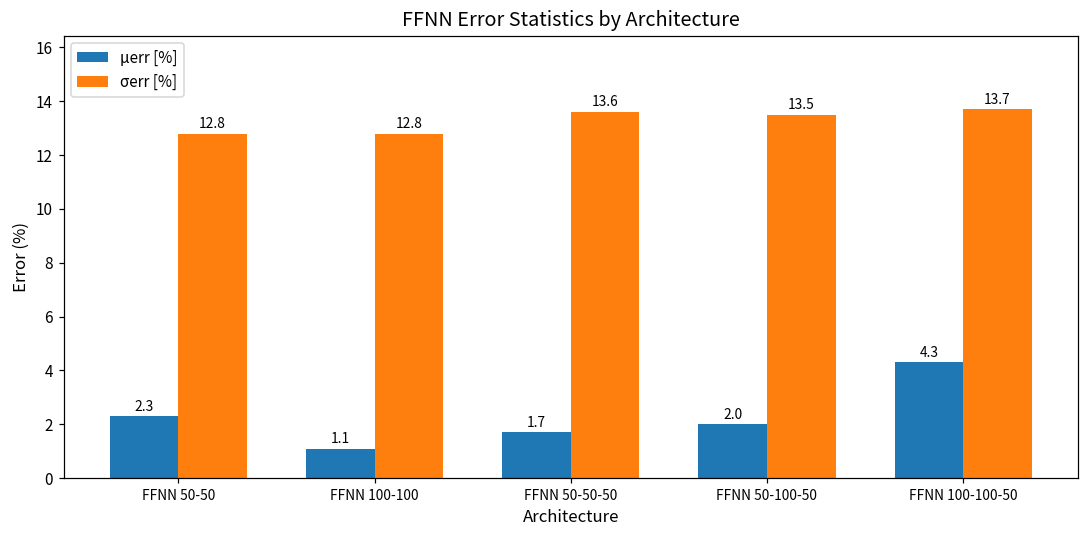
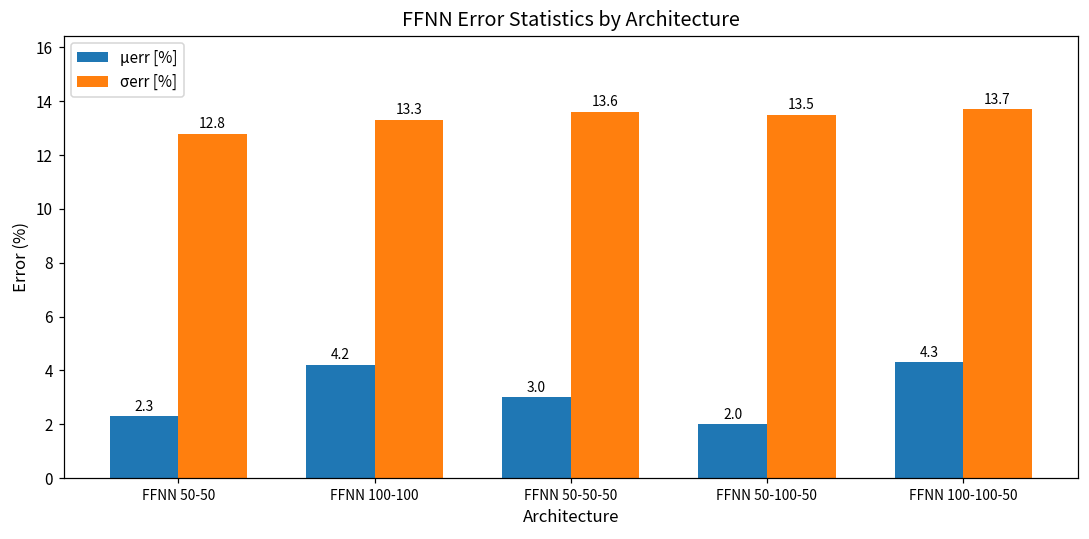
  {
    "μerr [%]": {
      "FFNN 50-50": 2.3,
-     "FFNN 100-100": 1.1,
-     "FFNN 50-50-50": 1.7,
+     "FFNN 100-100": 4.2,
+     "FFNN 50-50-50": 3.0,
      "FFNN 50-100-50": 2.0,
      "FFNN 100-100-50": 4.3
    },
    "σerr [%]": {
      "FFNN 50-50": 12.8,
-     "FFNN 100-100": 12.8,
+     "FFNN 100-100": 13.3,
      "FFNN 50-50-50": 13.6,
      "FFNN 50-100-50": 13.5,
      "FFNN 100-100-50": 13.7
    }
  }
